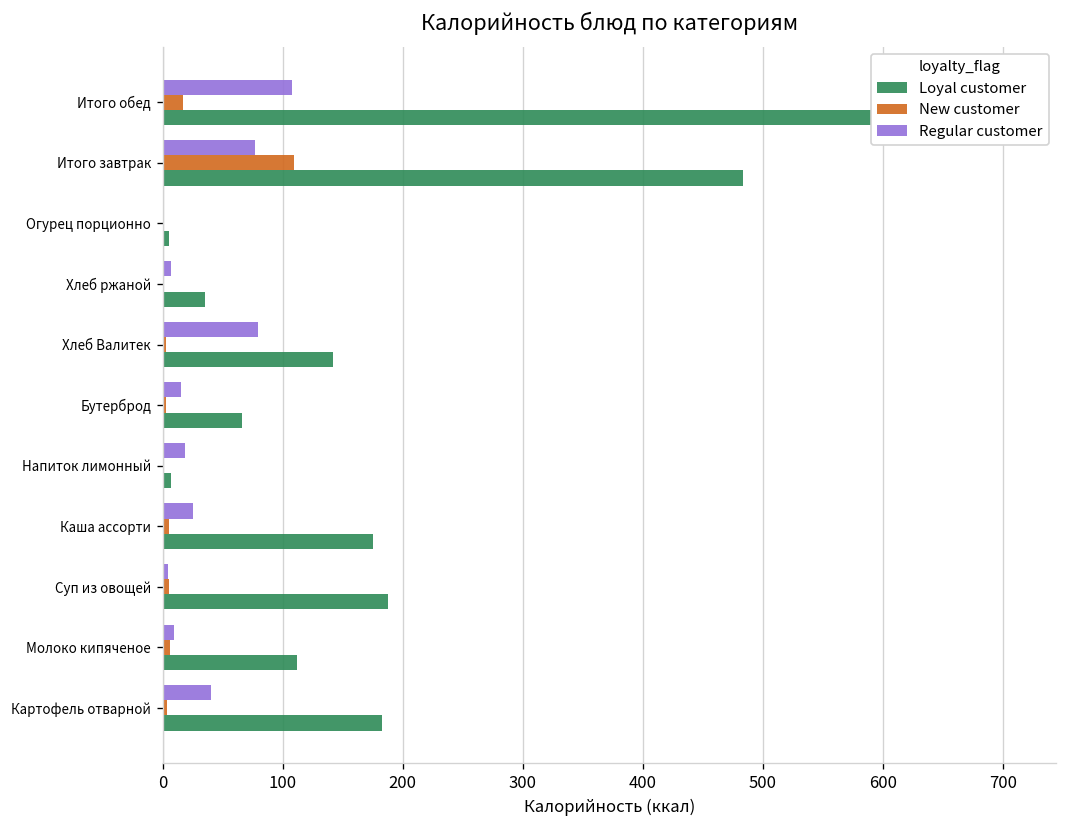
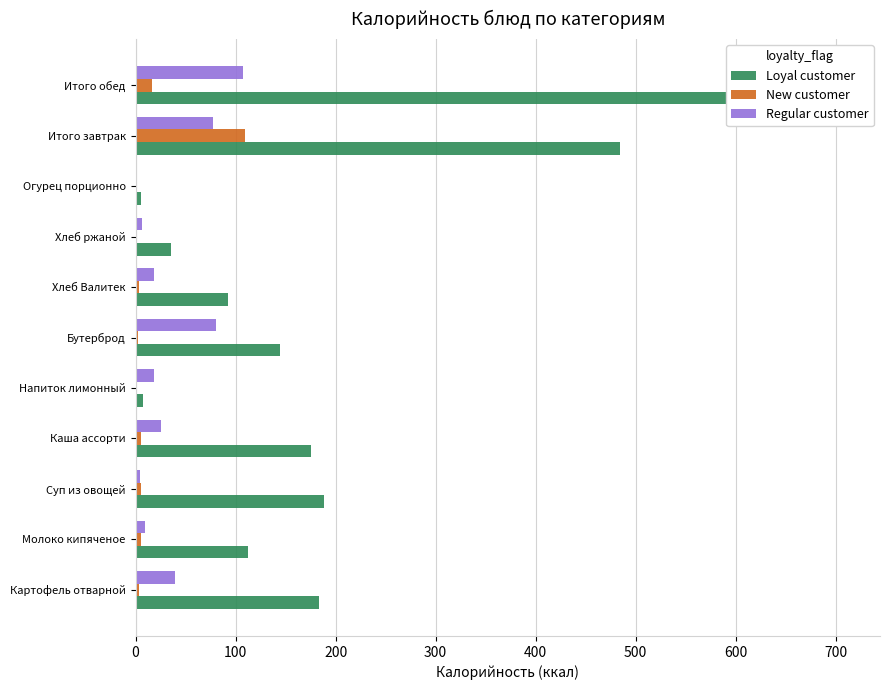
  {
    "Loyal customer": {
      "Итого завтрак": 480,
      "Огурец порционно": 10,
      "Хлеб ржаной": 40,
-     "Хлеб Валитек": 140,
-     "Бутерброд": 70,
+     "Хлеб Валитек": 90,
+     "Бутерброд": 140,
      "Напиток лимонный": 10,
      "Каша ассорти": 180,
      "Суп из овощей": 190,
      "Молоко кипяченое": 110,
      "Картофель отварной": 180
    },
    "New customer": {
      "Итого обед": 20,
      "Итого завтрак": 110,
      "Хлеб Валитек": 0,
      "Каша ассорти": 10,
      "Суп из овощей": 10,
      "Молоко кипяченое": 10,
      "Картофель отварной": 0
    },
    "Regular customer": {
      "Итого обед": 110,
      "Итого завтрак": 80,
      "Хлеб ржаной": 10,
-     "Хлеб Валитек": 80,
-     "Бутерброд": 20,
+     "Хлеб Валитек": 20,
+     "Бутерброд": 80,
      "Напиток лимонный": 20,
      "Каша ассорти": 30,
      "Суп из овощей": 0,
      "Молоко кипяченое": 10,
      "Картофель отварной": 40
    }
  }
